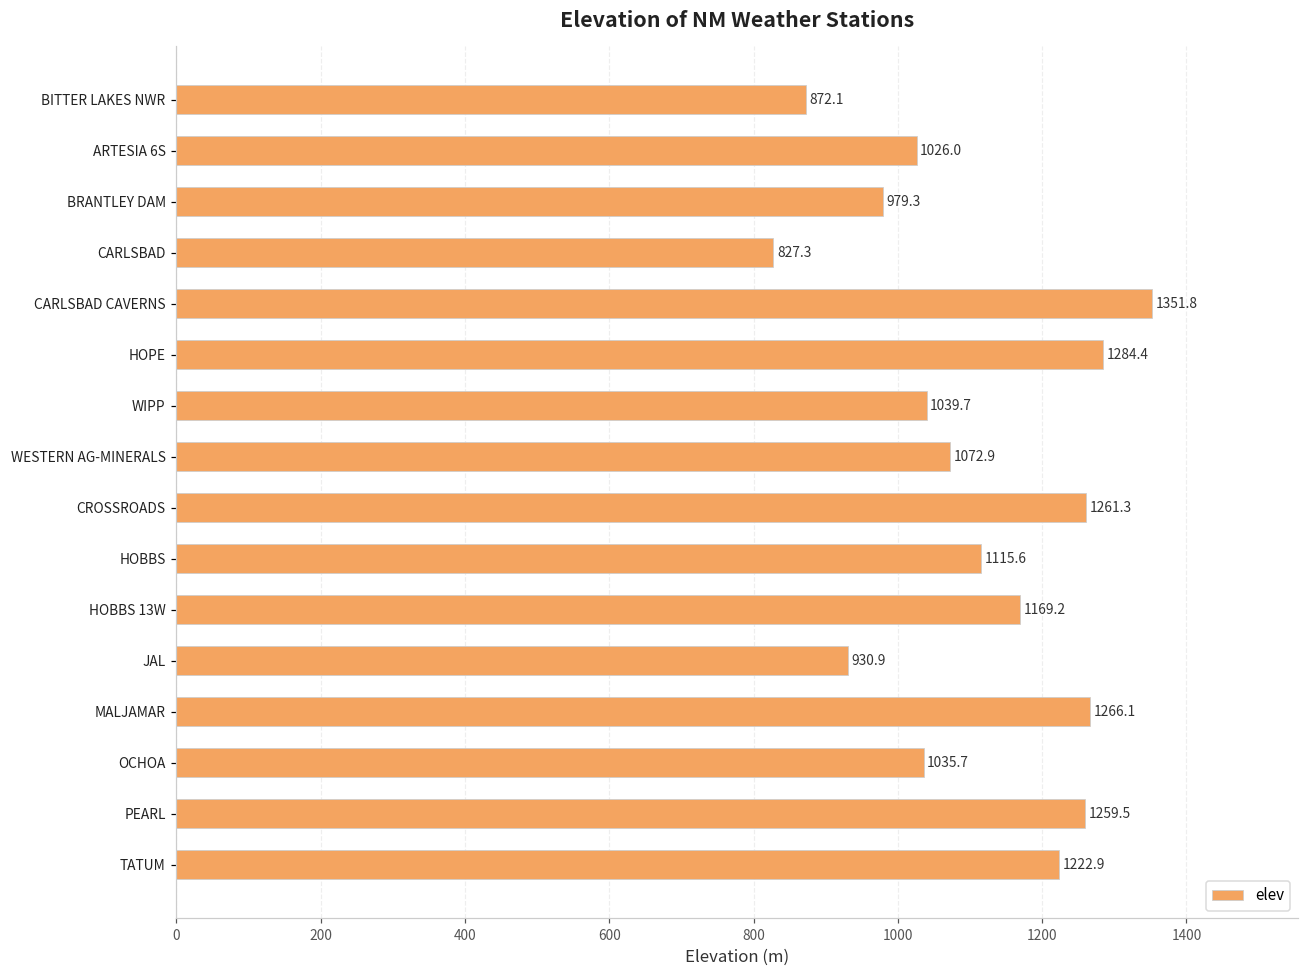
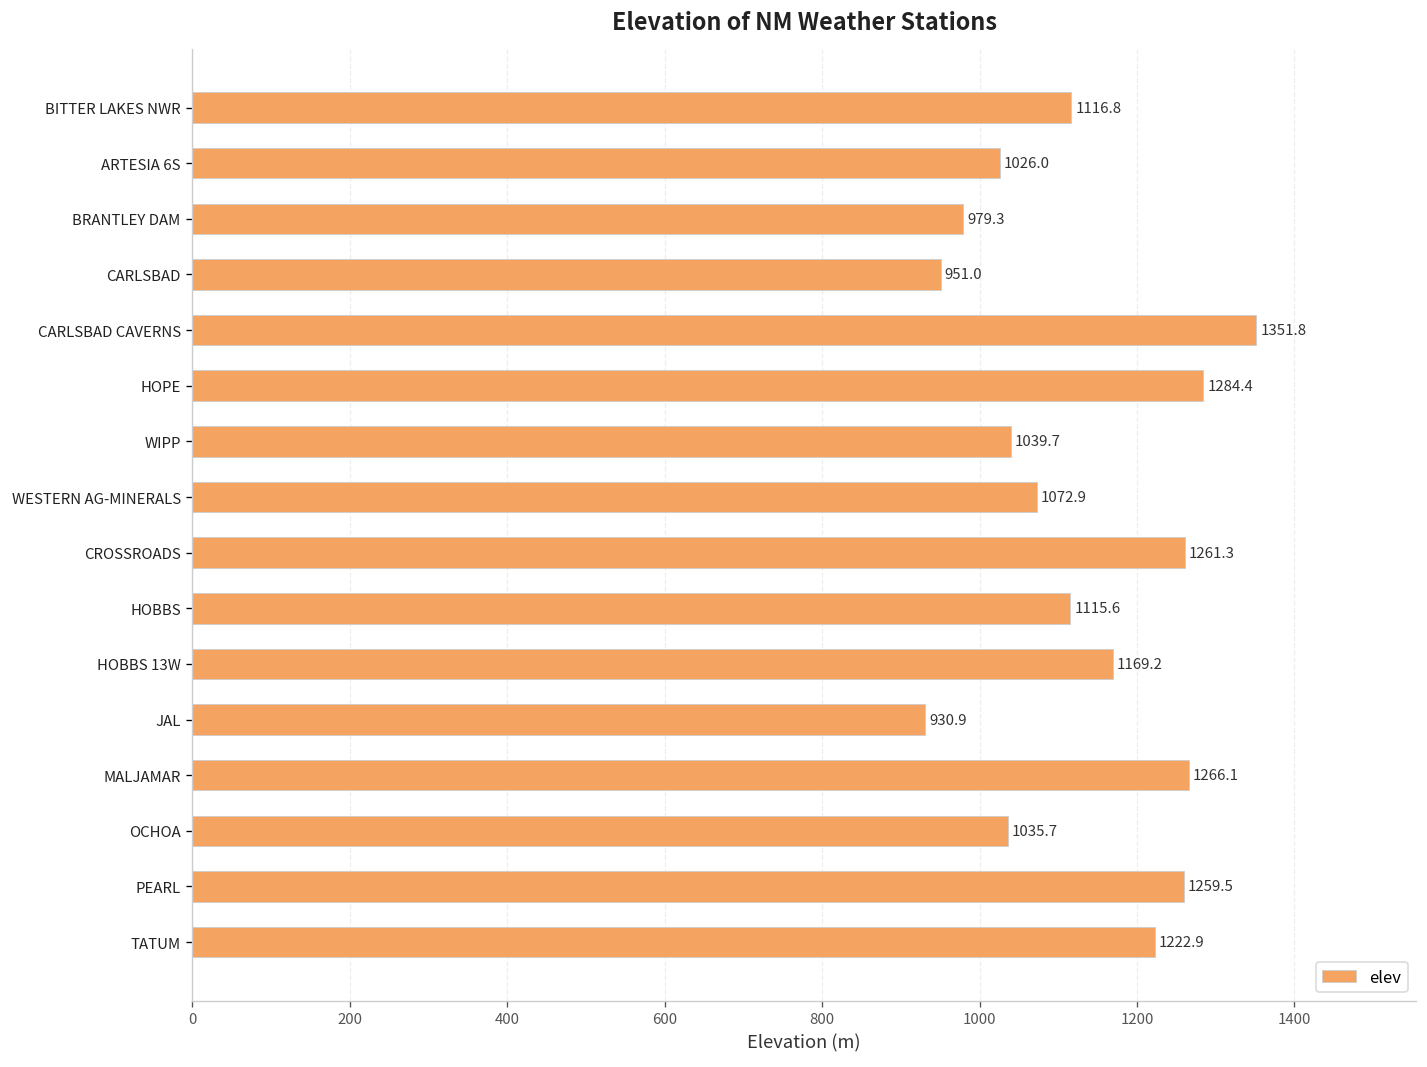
  {
-   "BITTER LAKES NWR": 872.1,
+   "BITTER LAKES NWR": 1116.8,
    "ARTESIA 6S": 1026.0,
    "BRANTLEY DAM": 979.3,
-   "CARLSBAD": 827.3,
+   "CARLSBAD": 951.0,
    "CARLSBAD CAVERNS": 1351.8,
    "HOPE": 1284.4,
    "WIPP": 1039.7,
    "WESTERN AG-MINERALS": 1072.9,
    "CROSSROADS": 1261.3,
    "HOBBS": 1115.6,
    "HOBBS 13W": 1169.2,
    "JAL": 930.9,
    "MALJAMAR": 1266.1,
    "OCHOA": 1035.7,
    "PEARL": 1259.5,
    "TATUM": 1222.9
  }
